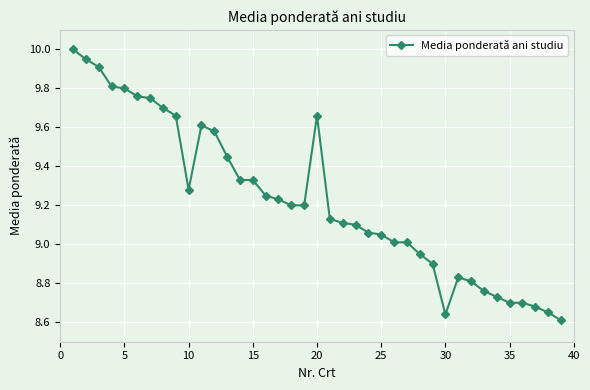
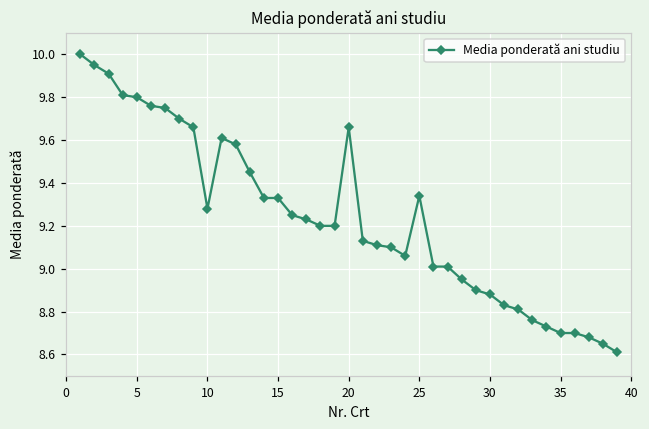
  {
    "5": 9.80,
    "10": 9.28,
    "15": 9.33,
    "20": 9.66,
-   "25": 9.05,
-   "30": 8.64,
+   "25": 9.34,
+   "30": 8.88,
    "35": 8.70
  }
